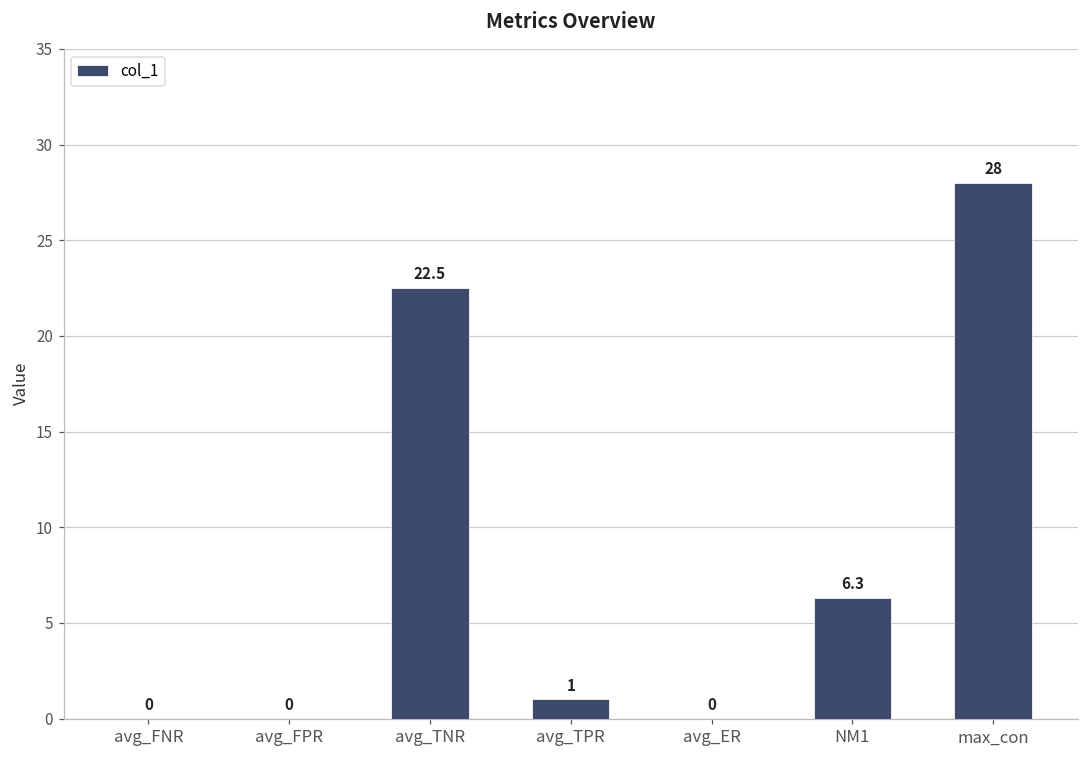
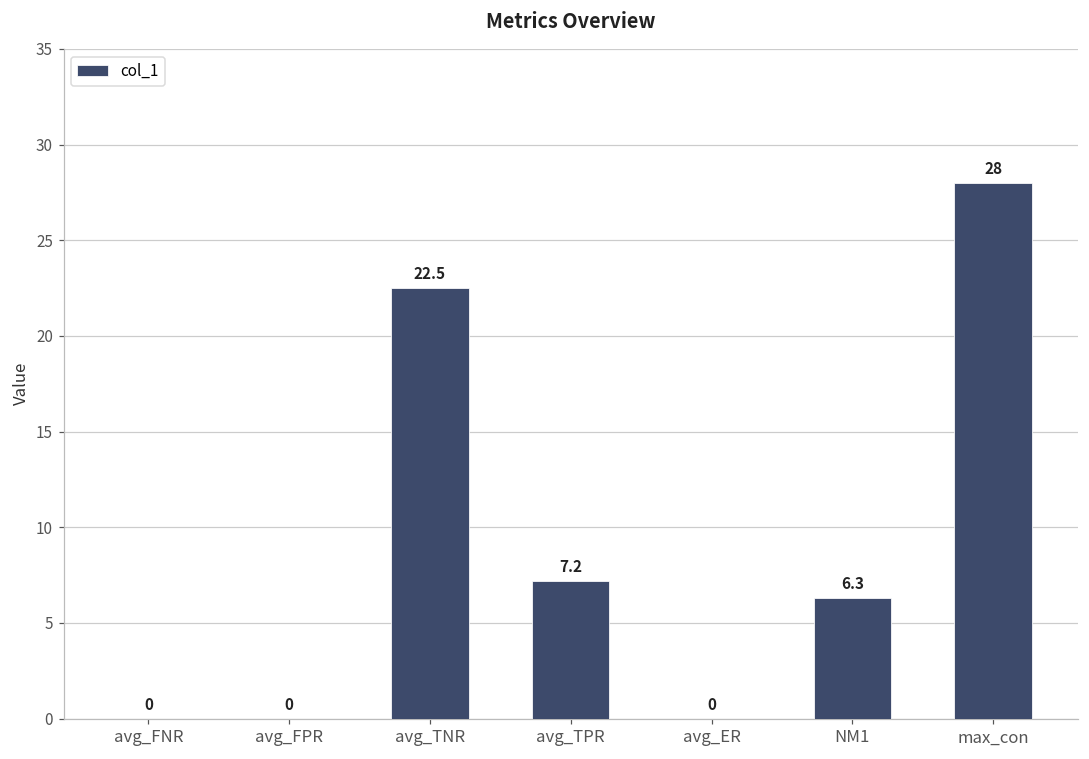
  {
    "avg_FNR": 0,
    "avg_FPR": 0,
    "avg_TNR": 22.5,
-   "avg_TPR": 1,
+   "avg_TPR": 7.2,
    "avg_ER": 0,
    "NM1": 6.3,
    "max_con": 28
  }
